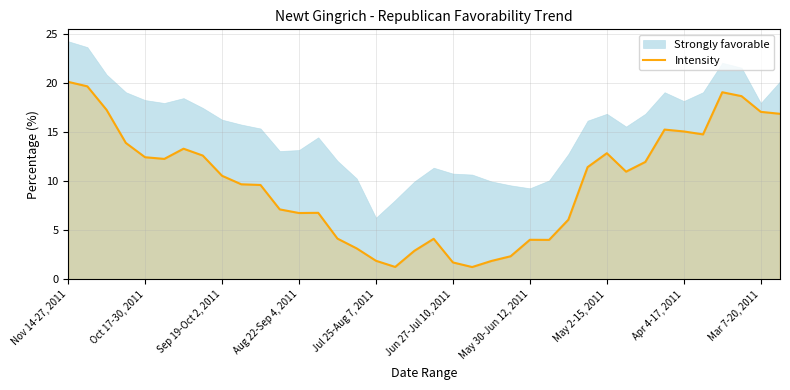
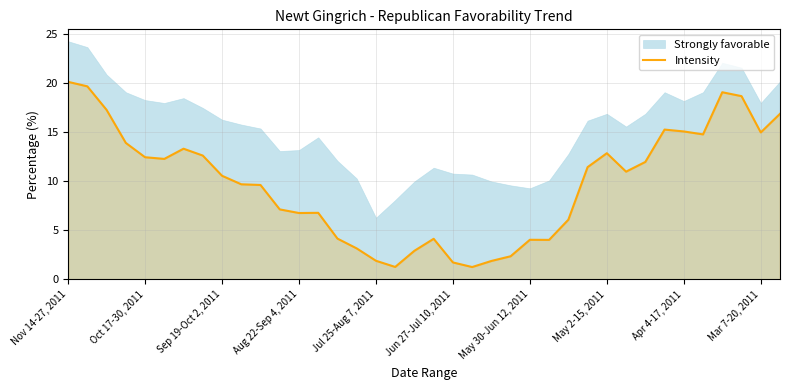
  {
    "Intensity": {
      "Nov 14-27, 2011": 20,
      "Oct 17-30, 2011": 12,
      "Sep 19-Oct 2, 2011": 11,
      "Aug 22-Sep 4, 2011": 7,
      "Jul 25-Aug 7, 2011": 2,
      "Jun 27-Jul 10, 2011": 2,
      "May 30-Jun 12, 2011": 4,
      "May 2-15, 2011": 13,
      "Apr 4-17, 2011": 15,
-     "Mar 7-20, 2011": 17
+     "Mar 7-20, 2011": 15
    },
    "Strongly favorable": {
      "Nov 14-27, 2011": 24,
      "Oct 17-30, 2011": 18,
      "Sep 19-Oct 2, 2011": 16,
      "Aug 22-Sep 4, 2011": 13,
      "Jul 25-Aug 7, 2011": 6,
      "Jun 27-Jul 10, 2011": 11,
      "May 30-Jun 12, 2011": 9,
      "May 2-15, 2011": 17,
      "Apr 4-17, 2011": 18,
      "Mar 7-20, 2011": 18
    }
  }
